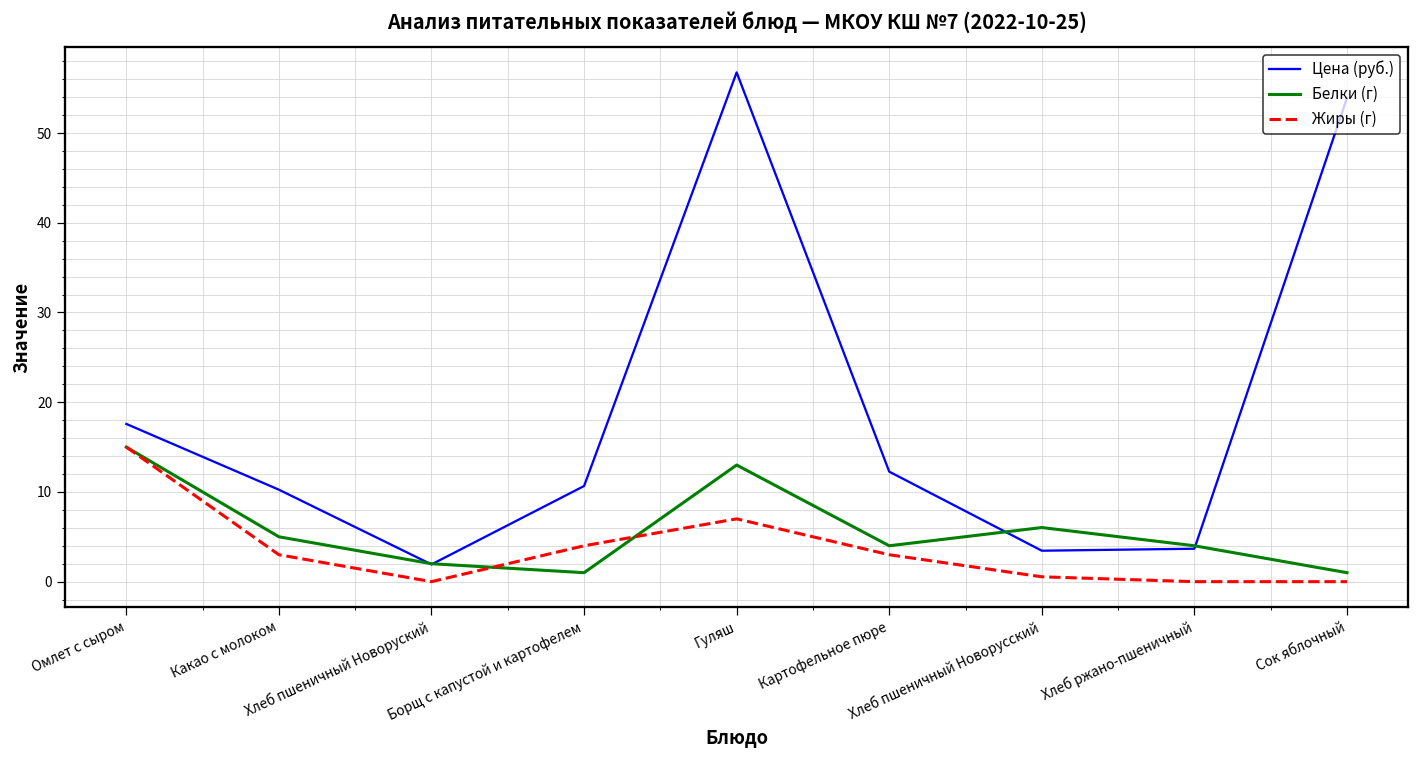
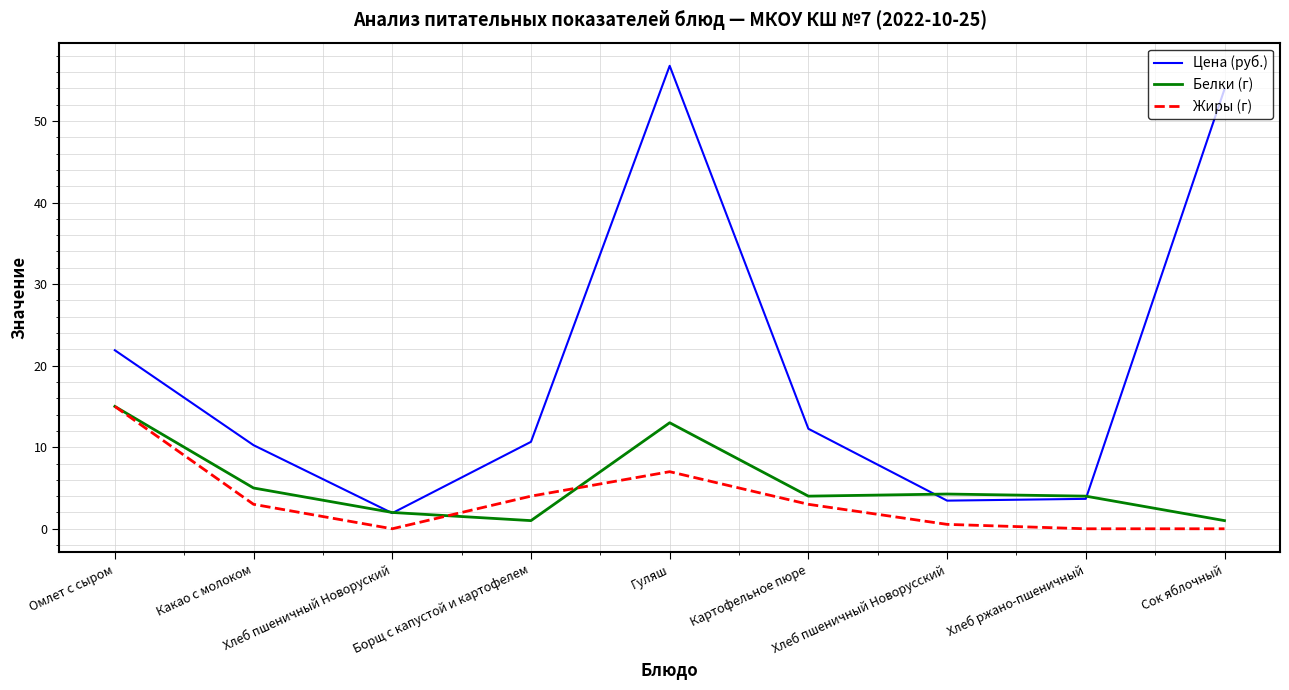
  {
    "Цена (руб.)": {
-     "Омлет с сыром": 18,
+     "Омлет с сыром": 22,
      "Какао с молоком": 10,
      "Борщ с капустой и картофелем": 11,
      "Гуляш": 57,
      "Картофельное пюре": 12,
      "Хлеб пшеничный Новорусский": 3,
      "Хлеб ржано-пшеничный": 4
    },
    "Белки (г)": {
      "Какао с молоком": 5,
      "Борщ с капустой и картофелем": 1,
      "Гуляш": 13,
      "Картофельное пюре": 4,
-     "Хлеб пшеничный Новорусский": 6,
+     "Хлеб пшеничный Новорусский": 4,
      "Хлеб ржано-пшеничный": 4,
      "Сок яблочный": 1
    },
    "Жиры (г)": {
      "Какао с молоком": 3,
      "Хлеб пшеничный Новоруский": 0,
      "Борщ с капустой и картофелем": 4,
      "Гуляш": 7,
      "Картофельное пюре": 3,
      "Хлеб пшеничный Новорусский": 1,
      "Хлеб ржано-пшеничный": 0,
      "Сок яблочный": 0
    }
  }
